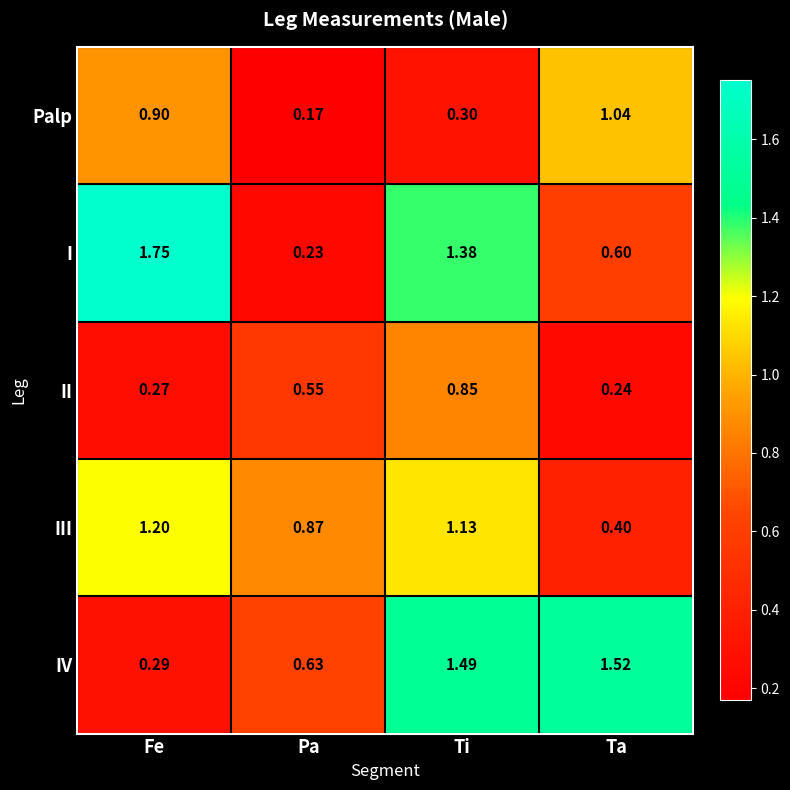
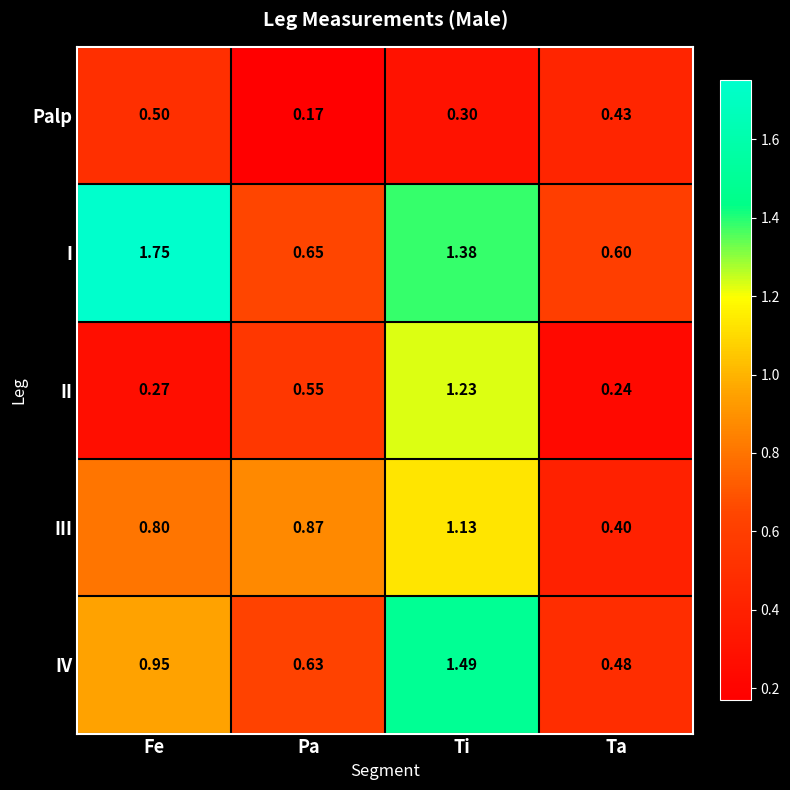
  {
    "Palp": {
-     "Fe": 0.90,
+     "Fe": 0.50,
      "Pa": 0.17,
      "Ti": 0.30,
-     "Ta": 1.04
+     "Ta": 0.43
    },
    "I": {
      "Fe": 1.75,
-     "Pa": 0.23,
+     "Pa": 0.65,
      "Ti": 1.38,
      "Ta": 0.60
    },
    "II": {
      "Fe": 0.27,
      "Pa": 0.55,
-     "Ti": 0.85,
+     "Ti": 1.23,
      "Ta": 0.24
    },
    "III": {
-     "Fe": 1.20,
+     "Fe": 0.80,
      "Pa": 0.87,
      "Ti": 1.13,
      "Ta": 0.40
    },
    "IV": {
-     "Fe": 0.29,
+     "Fe": 0.95,
      "Pa": 0.63,
      "Ti": 1.49,
-     "Ta": 1.52
+     "Ta": 0.48
    }
  }
